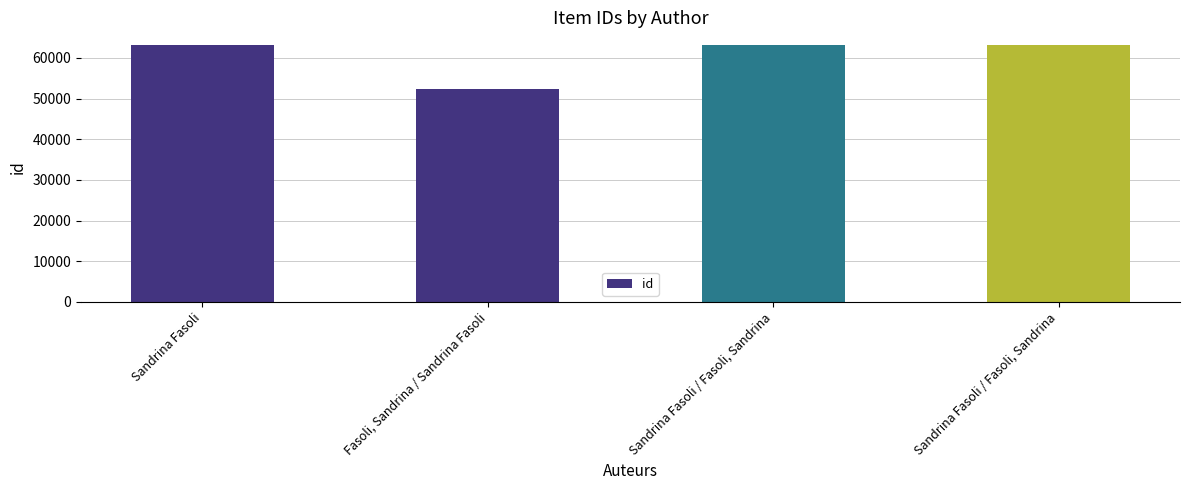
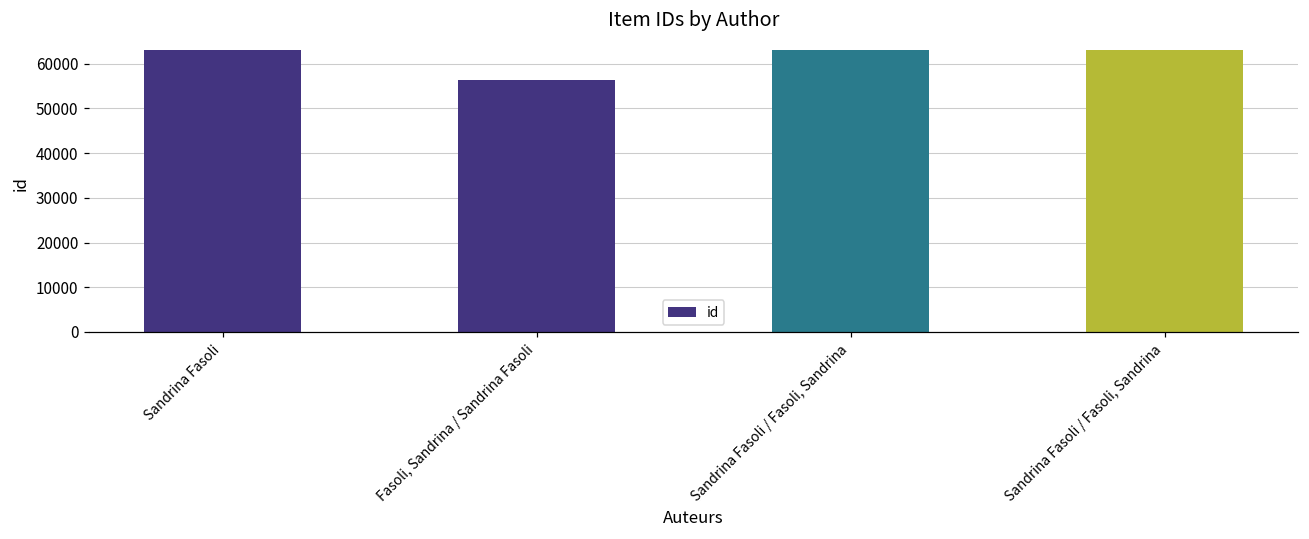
  {
    "Sandrina Fasoli": 63000,
-   "Fasoli, Sandrina / Sandrina Fasoli": 52000
+   "Fasoli, Sandrina / Sandrina Fasoli": 56000
  }
